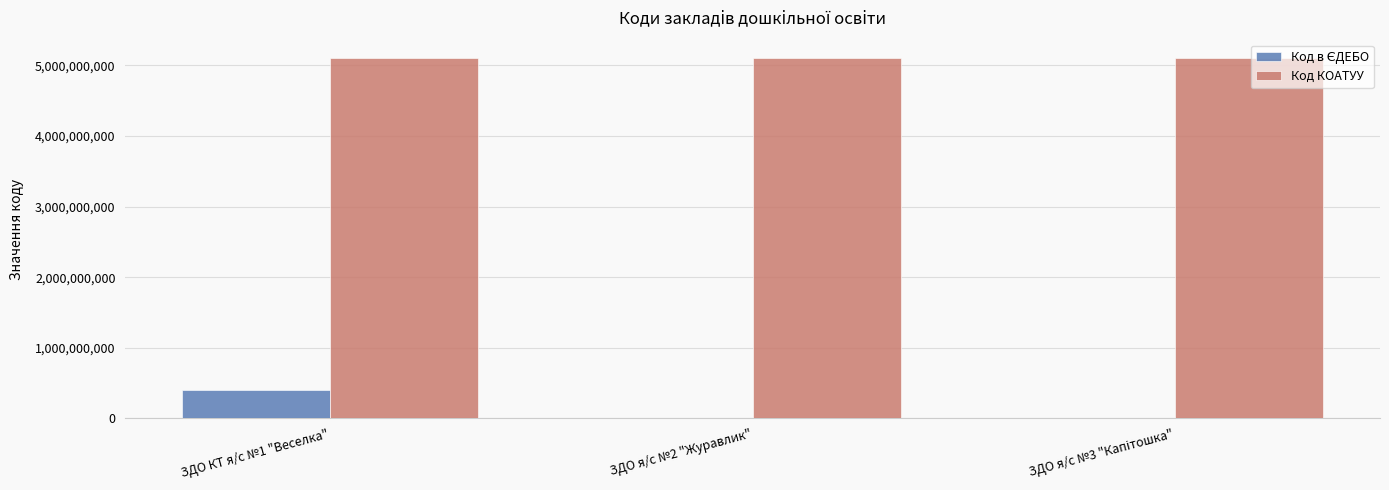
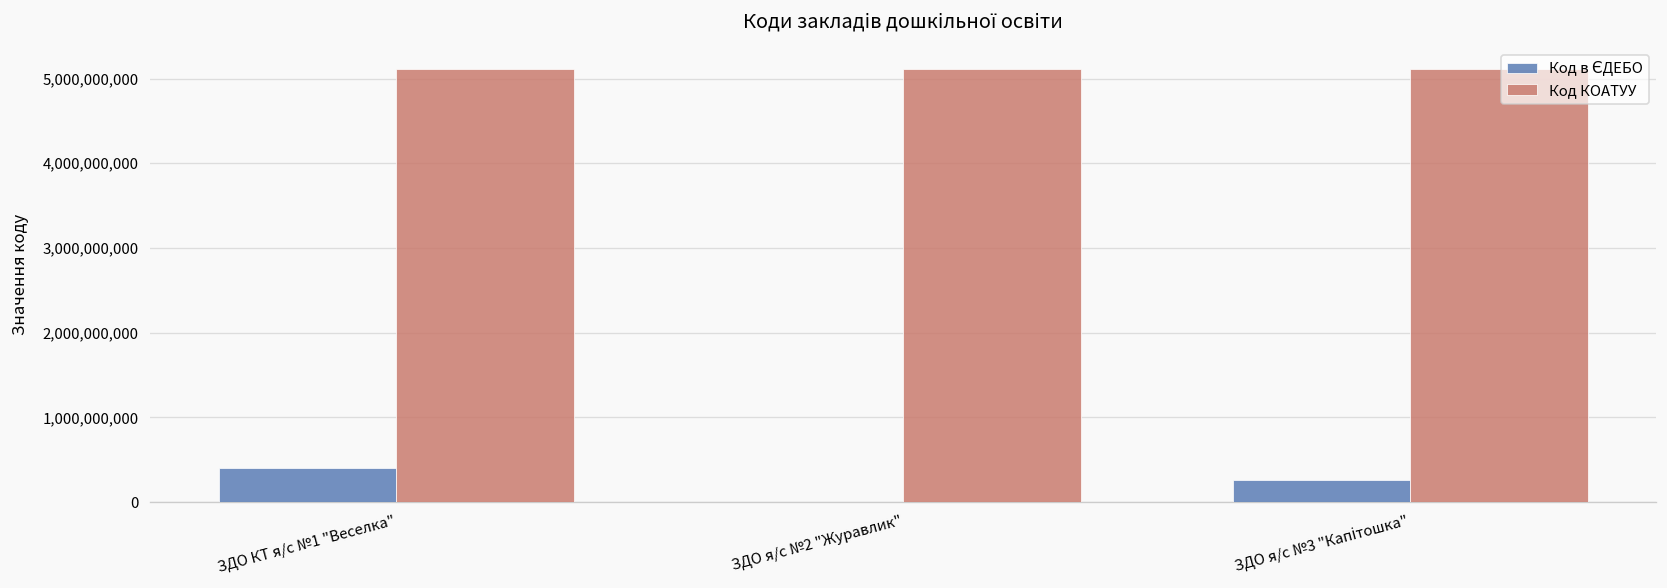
  {
    "Код в ЄДЕБО": {
      "ЗДО КТ я/с №1 \"Веселка\"": "400,000,000",
-     "ЗДО я/с №3 \"Капітошка\"": "0"
+     "ЗДО я/с №3 \"Капітошка\"": "300,000,000"
    },
    "Код КОАТУУ": {
      "ЗДО КТ я/с №1 \"Веселка\"": "5,100,000,000",
      "ЗДО я/с №2 \"Журавлик\"": "5,100,000,000",
      "ЗДО я/с №3 \"Капітошка\"": "5,100,000,000"
    }
  }
